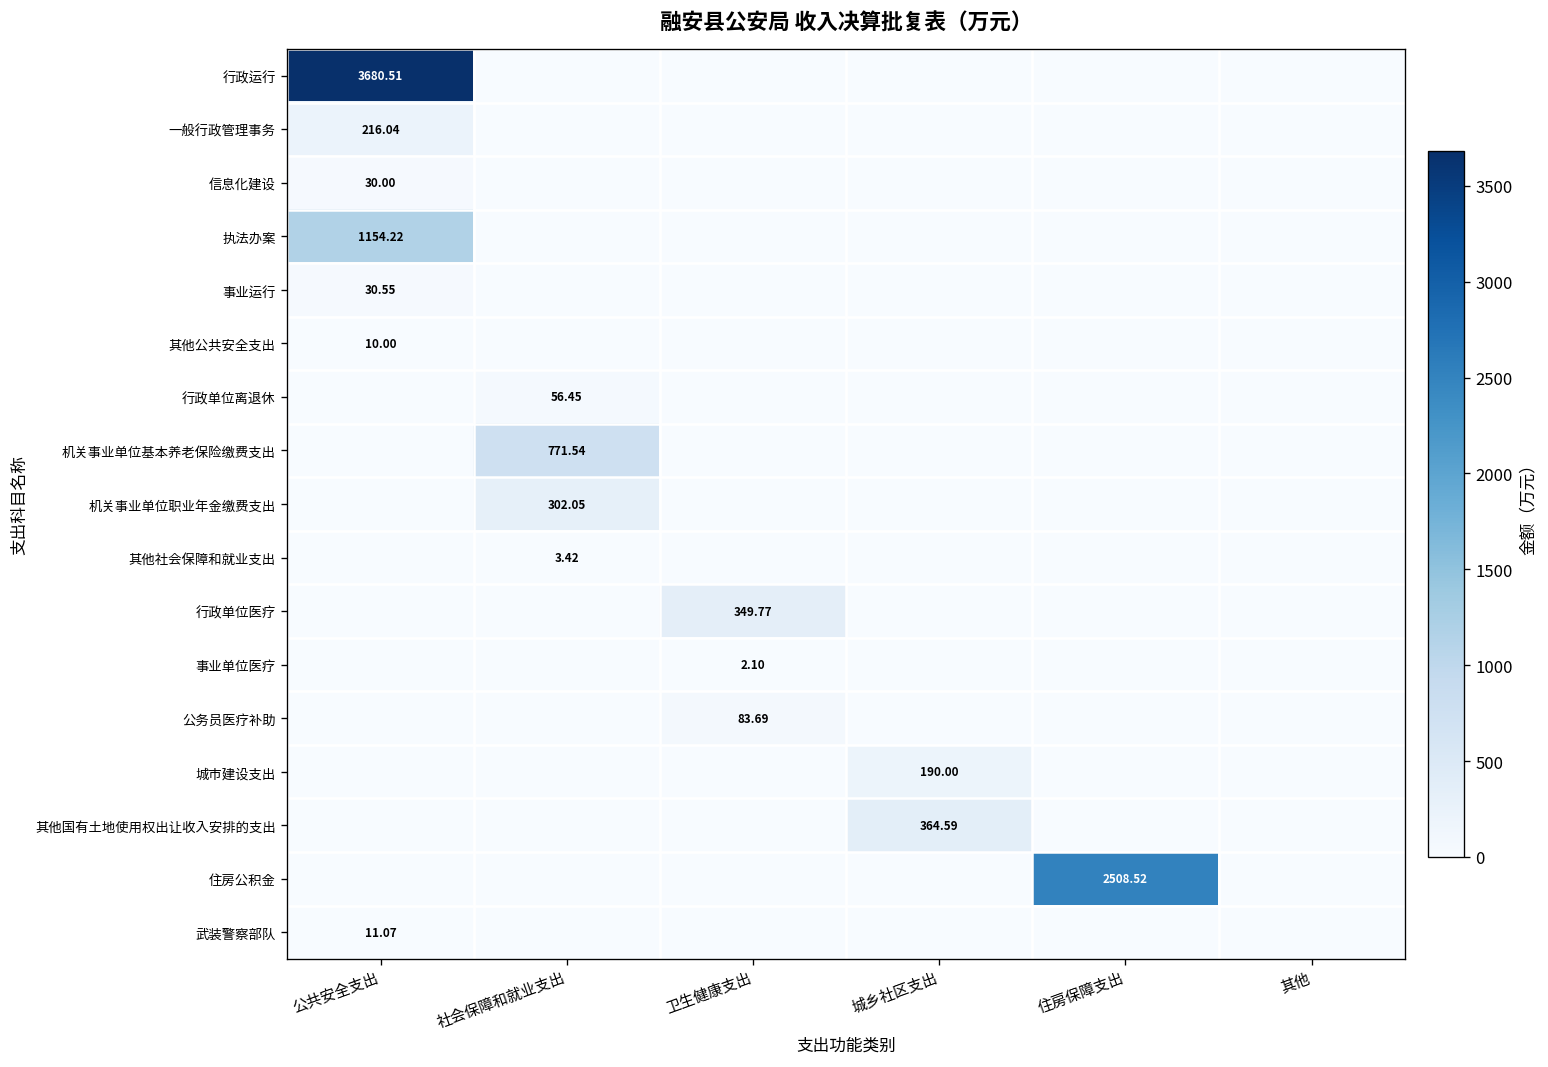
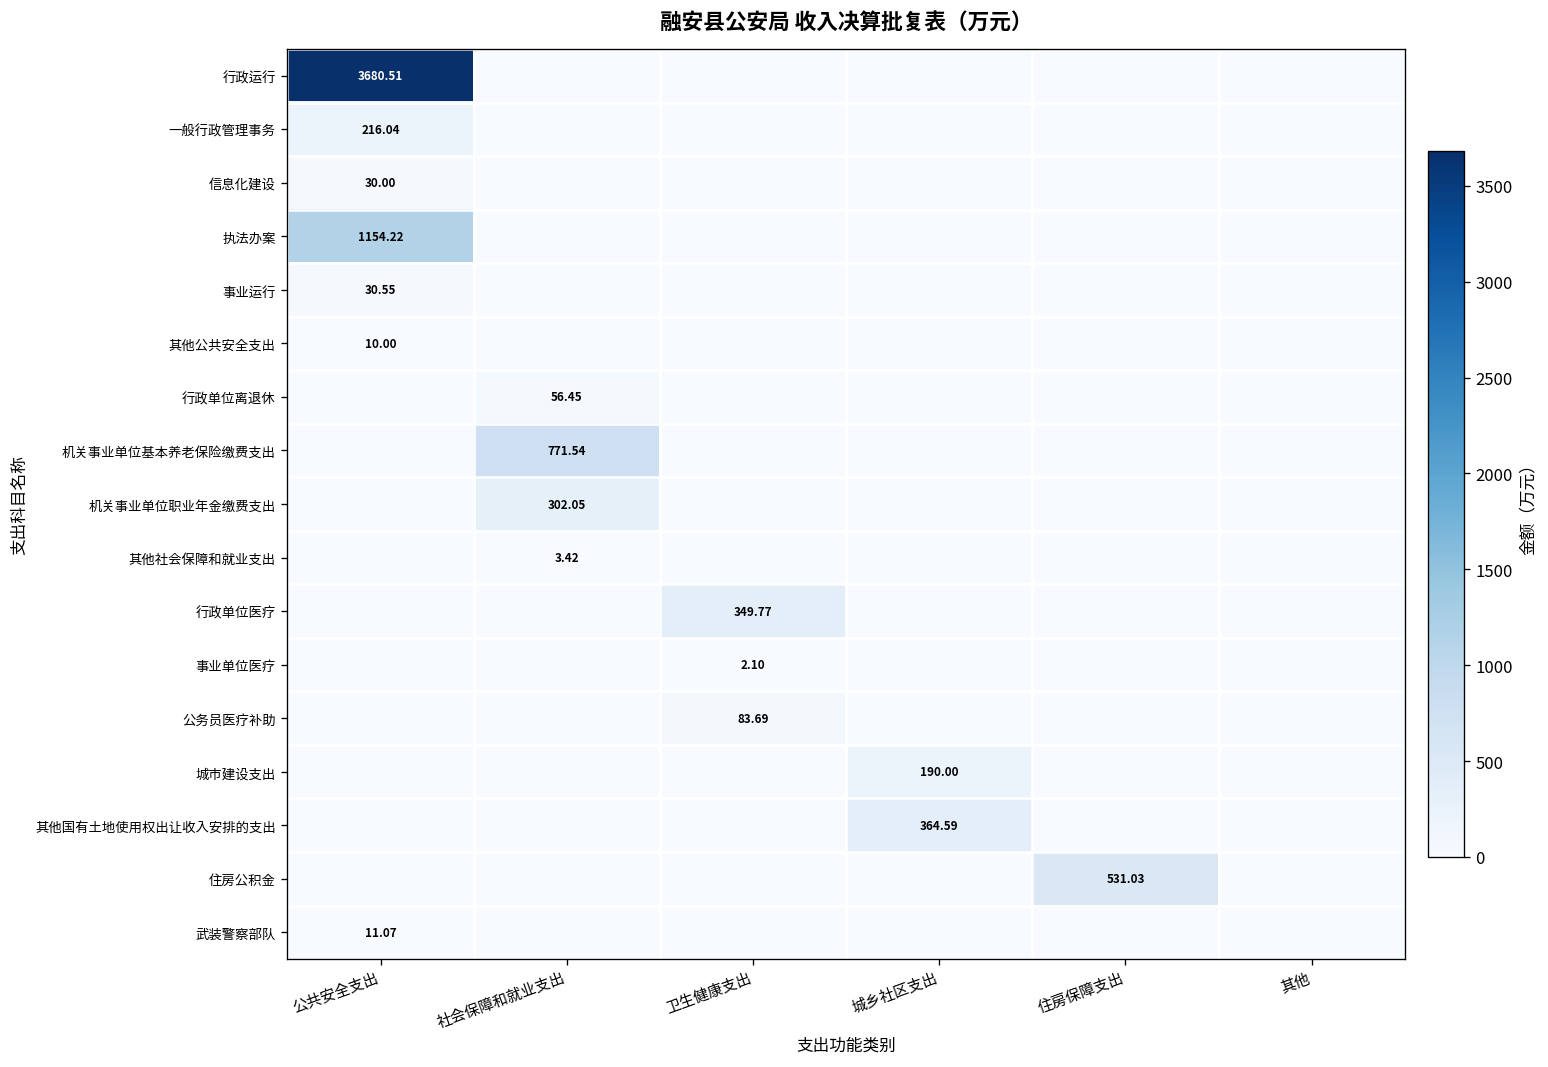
  {
    "行政运行": {
      "公共安全支出": 3680.51
    },
    "一般行政管理事务": {
      "公共安全支出": 216.04
    },
    "信息化建设": {
      "公共安全支出": 30.00
    },
    "执法办案": {
      "公共安全支出": 1154.22
    },
    "事业运行": {
      "公共安全支出": 30.55
    },
    "其他公共安全支出": {
      "公共安全支出": 10.00
    },
    "行政单位离退休": {
      "社会保障和就业支出": 56.45
    },
    "机关事业单位基本养老保险缴费支出": {
      "社会保障和就业支出": 771.54
    },
    "机关事业单位职业年金缴费支出": {
      "社会保障和就业支出": 302.05
    },
    "其他社会保障和就业支出": {
      "社会保障和就业支出": 3.42
    },
    "行政单位医疗": {
      "卫生健康支出": 349.77
    },
    "事业单位医疗": {
      "卫生健康支出": 2.10
    },
    "公务员医疗补助": {
      "卫生健康支出": 83.69
    },
    "城市建设支出": {
      "城乡社区支出": 190.00
    },
    "其他国有土地使用权出让收入安排的支出": {
      "城乡社区支出": 364.59
    },
    "住房公积金": {
-     "住房保障支出": 2508.52
+     "住房保障支出": 531.03
    },
    "武装警察部队": {
      "公共安全支出": 11.07
    }
  }
